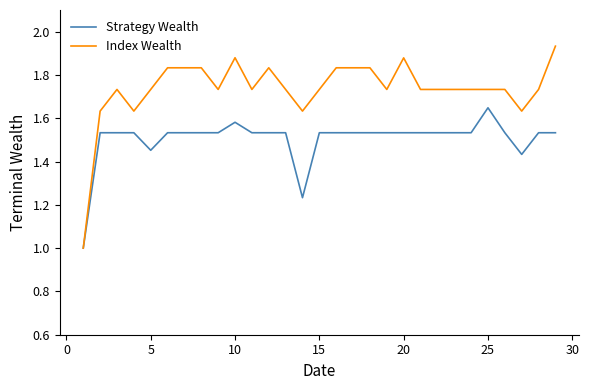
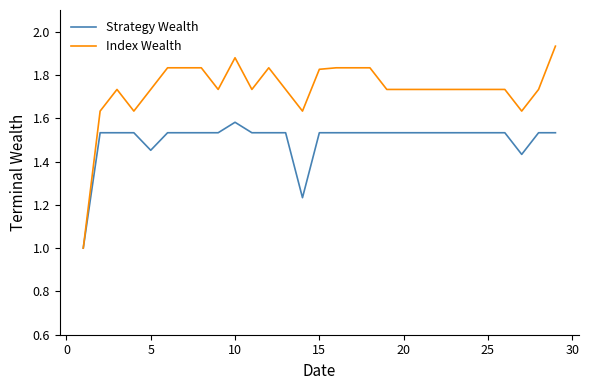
  {
    "Strategy Wealth": {
      "5": 1.45,
      "10": 1.58,
      "15": 1.53,
      "20": 1.53,
-     "25": 1.65
+     "25": 1.53
    },
    "Index Wealth": {
      "5": 1.73,
      "10": 1.88,
-     "15": 1.73,
-     "20": 1.88,
+     "15": 1.83,
+     "20": 1.73,
      "25": 1.73
    }
  }
